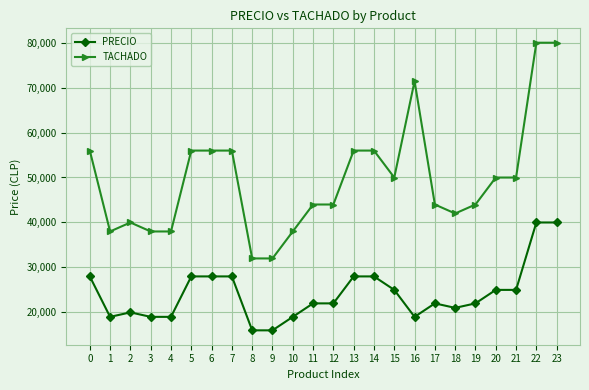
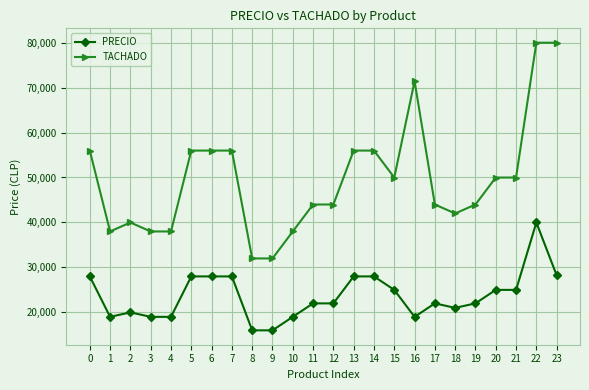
  {
    "PRECIO": {
      "0": "28,000",
      "1": "19,000",
      "2": "20,000",
      "3": "19,000",
      "4": "19,000",
      "5": "28,000",
      "6": "28,000",
      "7": "28,000",
      "8": "16,000",
      "9": "16,000",
      "10": "19,000",
      "11": "22,000",
      "12": "22,000",
      "13": "28,000",
      "14": "28,000",
      "15": "25,000",
      "16": "19,000",
      "17": "22,000",
      "18": "21,000",
      "19": "22,000",
      "20": "25,000",
      "21": "25,000",
      "22": "40,000",
-     "23": "40,000"
+     "23": "28,000"
    },
    "TACHADO": {
      "0": "56,000",
      "1": "38,000",
      "2": "40,000",
      "3": "38,000",
      "4": "38,000",
      "5": "56,000",
      "6": "56,000",
      "7": "56,000",
      "8": "32,000",
      "9": "32,000",
      "10": "38,000",
      "11": "44,000",
      "12": "44,000",
      "13": "56,000",
      "14": "56,000",
      "15": "50,000",
      "16": "71,000",
      "17": "44,000",
      "18": "42,000",
      "19": "44,000",
      "20": "50,000",
      "21": "50,000",
      "22": "80,000",
      "23": "80,000"
    }
  }
